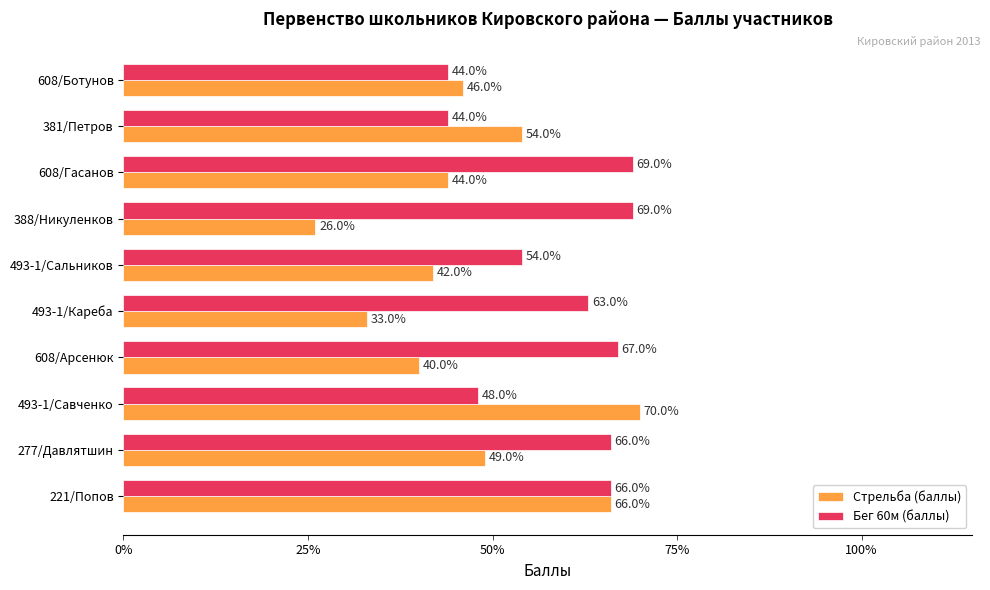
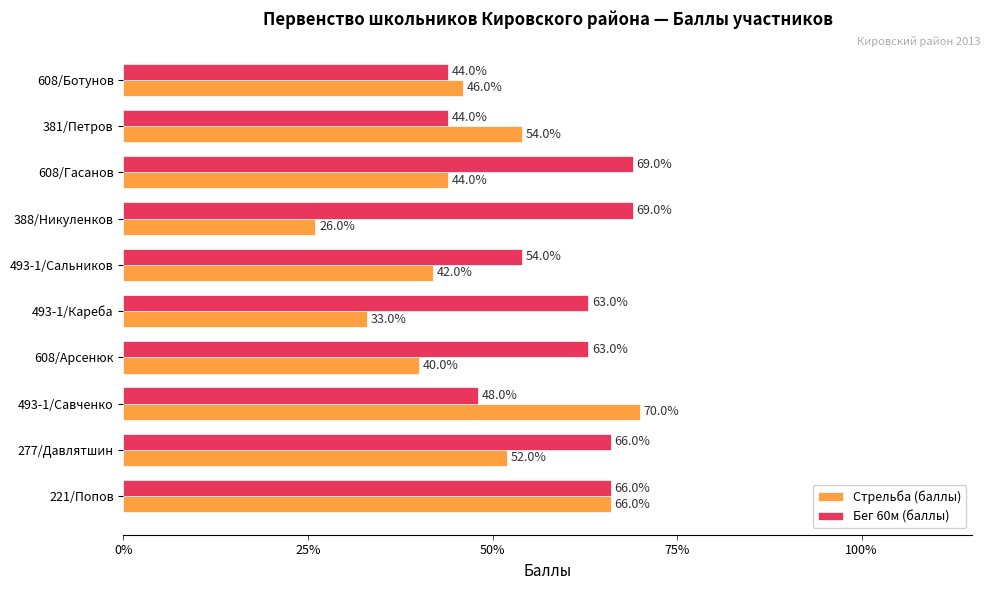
  {
    "Стрельба (баллы)": {
      "608/Ботунов": "46.0%",
      "381/Петров": "54.0%",
      "608/Гасанов": "44.0%",
      "388/Никуленков": "26.0%",
      "493-1/Сальников": "42.0%",
      "493-1/Кареба": "33.0%",
      "608/Арсенюк": "40.0%",
      "493-1/Савченко": "70.0%",
-     "277/Давлятшин": "49.0%",
+     "277/Давлятшин": "52.0%",
      "221/Попов": "66.0%"
    },
    "Бег 60м (баллы)": {
      "608/Ботунов": "44.0%",
      "381/Петров": "44.0%",
      "608/Гасанов": "69.0%",
      "388/Никуленков": "69.0%",
      "493-1/Сальников": "54.0%",
      "493-1/Кареба": "63.0%",
-     "608/Арсенюк": "67.0%",
+     "608/Арсенюк": "63.0%",
      "493-1/Савченко": "48.0%",
      "277/Давлятшин": "66.0%",
      "221/Попов": "66.0%"
    }
  }
